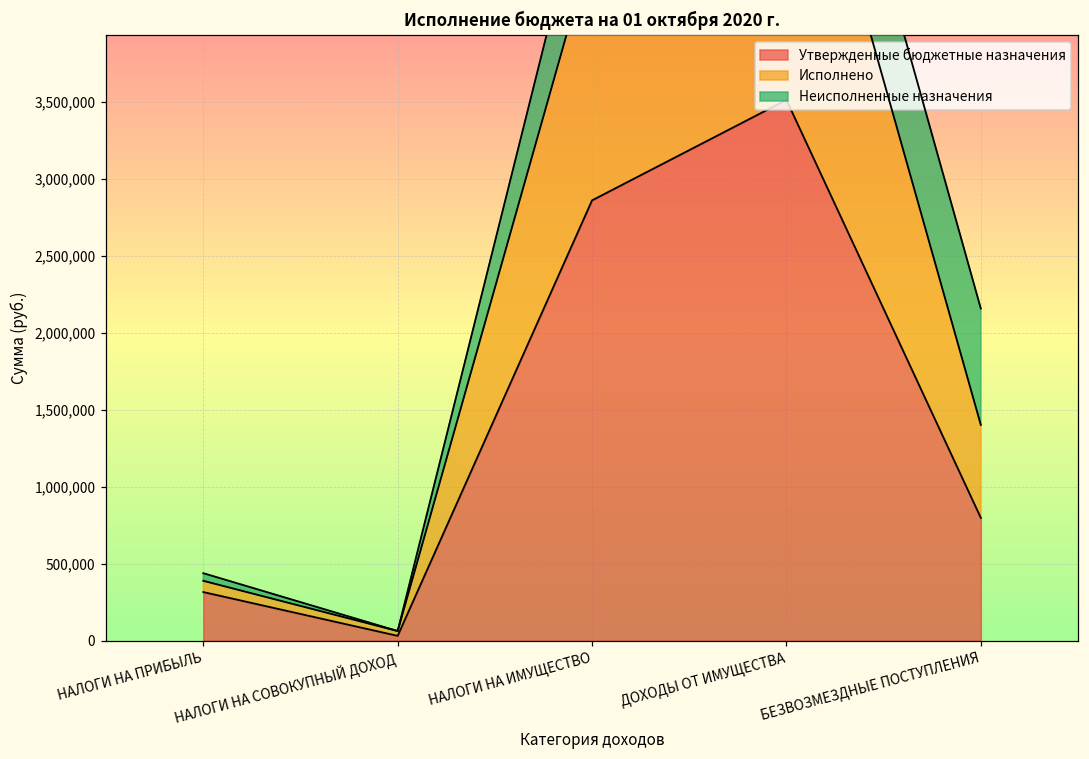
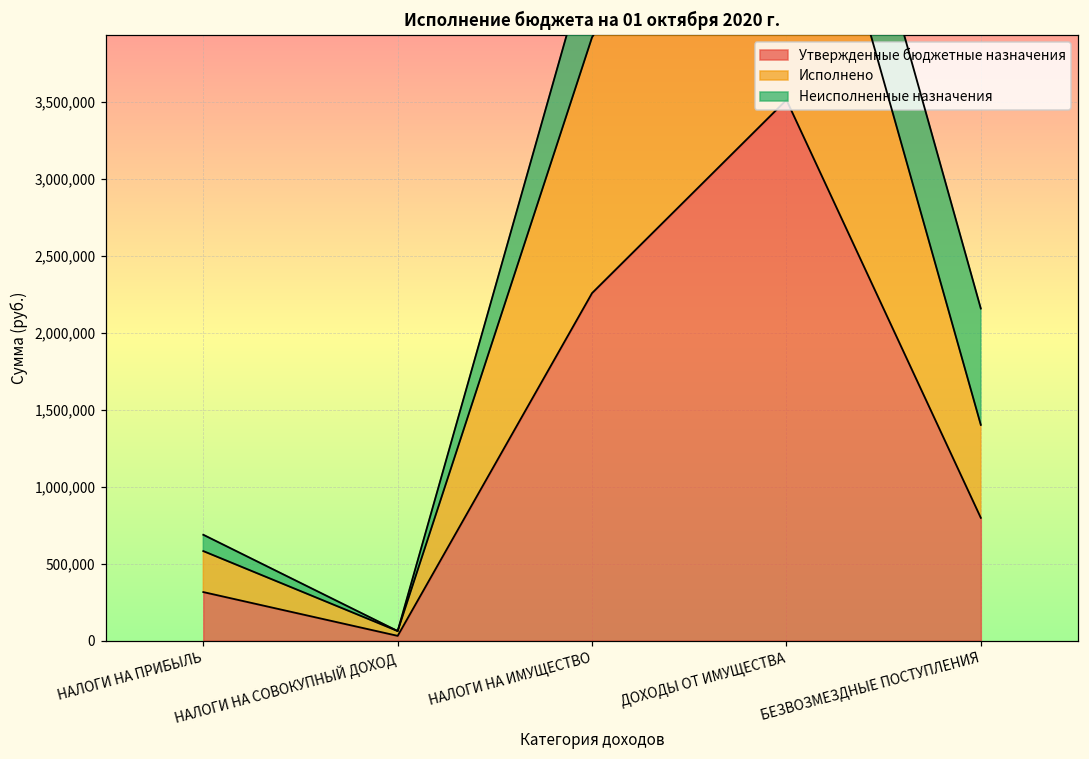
  {
    "Утвержденные бюджетные назначения": {
      "НАЛОГИ НА ПРИБЫЛЬ": "320,000",
      "НАЛОГИ НА СОВОКУПНЫЙ ДОХОД": "30,000",
-     "НАЛОГИ НА ИМУЩЕСТВО": "2,860,000",
+     "НАЛОГИ НА ИМУЩЕСТВО": "2,260,000",
      "БЕЗВОЗМЕЗДНЫЕ ПОСТУПЛЕНИЯ": "800,000"
    },
    "Исполнено": {
-     "НАЛОГИ НА ПРИБЫЛЬ": "70,000",
+     "НАЛОГИ НА ПРИБЫЛЬ": "270,000",
      "БЕЗВОЗМЕЗДНЫЕ ПОСТУПЛЕНИЯ": "600,000"
    },
    "Неисполненные назначения": {
-     "НАЛОГИ НА ПРИБЫЛЬ": "50,000",
+     "НАЛОГИ НА ПРИБЫЛЬ": "110,000",
      "БЕЗВОЗМЕЗДНЫЕ ПОСТУПЛЕНИЯ": "760,000"
    }
  }
